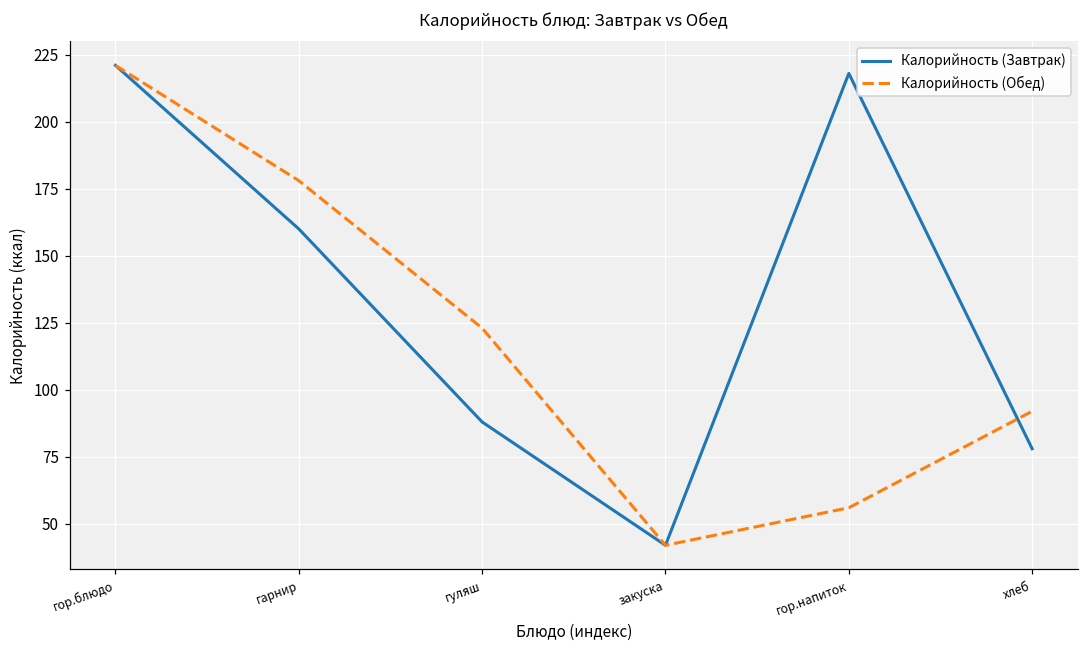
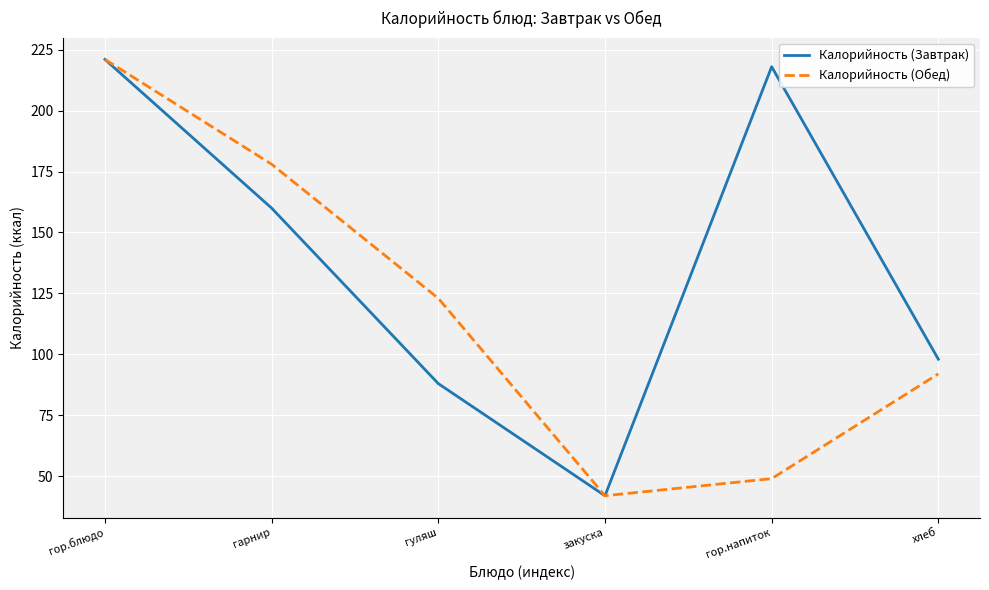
  {
    "Калорийность (Завтрак)": {
      "гарнир": 160,
      "гуляш": 88,
      "гор.напиток": 218,
-     "хлеб": 78
+     "хлеб": 98
    },
    "Калорийность (Обед)": {
      "гарнир": 178,
      "гуляш": 123,
-     "гор.напиток": 56,
+     "гор.напиток": 49,
      "хлеб": 92
    }
  }
